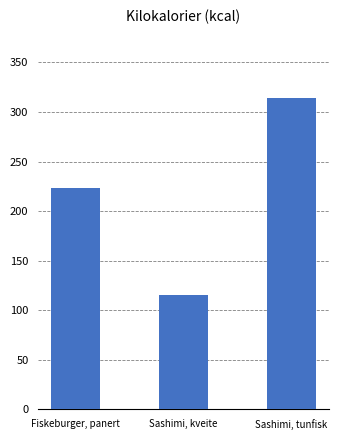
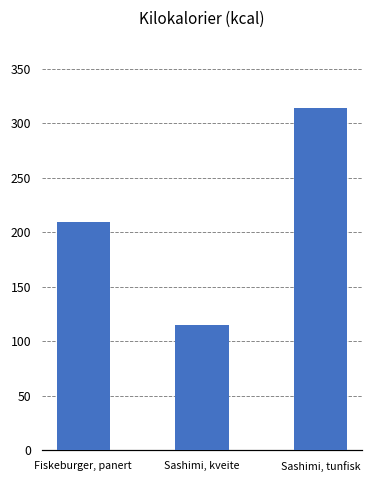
  {
-   "Fiskeburger, panert": 220,
+   "Fiskeburger, panert": 210,
    "Sashimi, kveite": 120,
    "Sashimi, tunfisk": 310
  }
